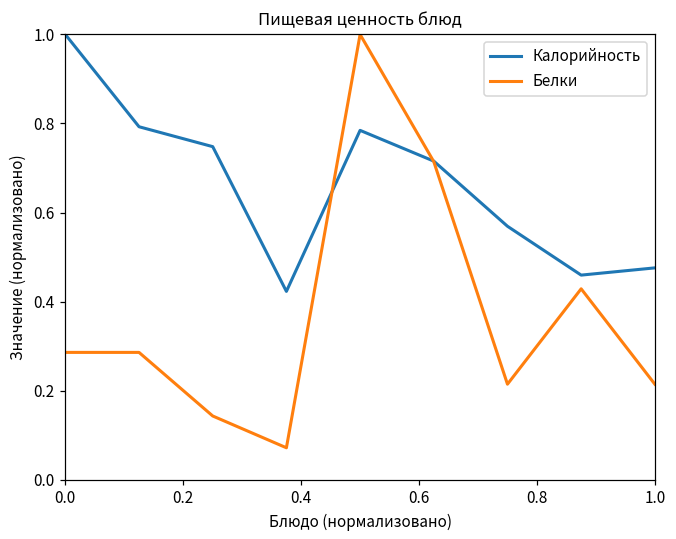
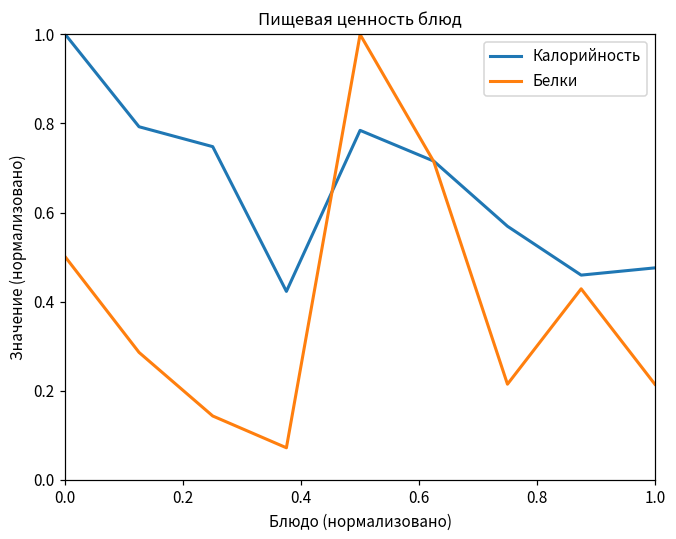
  {
    "Калорийность": {
      "0.0": 1.00,
      "1.0": 0.48
    },
    "Белки": {
-     "0.0": 0.29,
+     "0.0": 0.50,
      "1.0": 0.21
    }
  }
